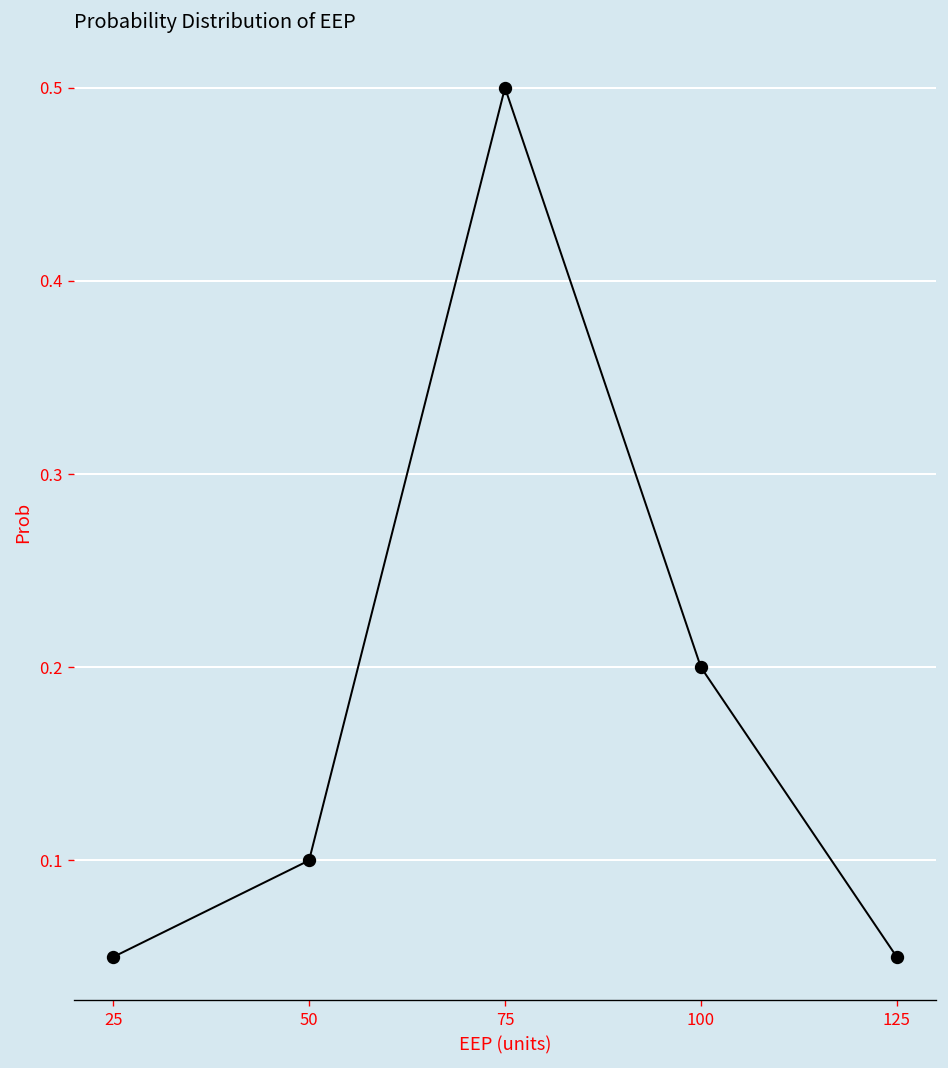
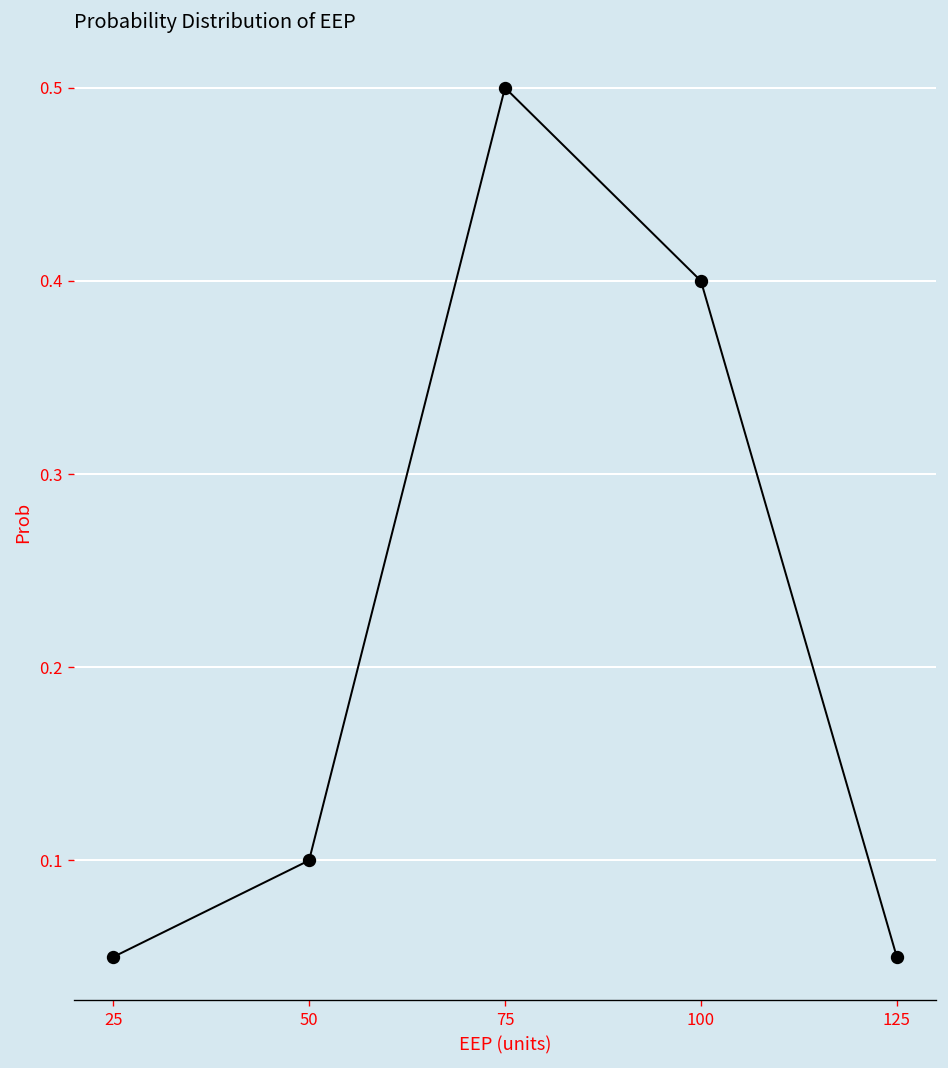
  {
    "25": 0.050,
    "50": 0.1,
    "75": 0.5,
-   "100": 0.2,
+   "100": 0.4,
    "125": 0.050
  }
